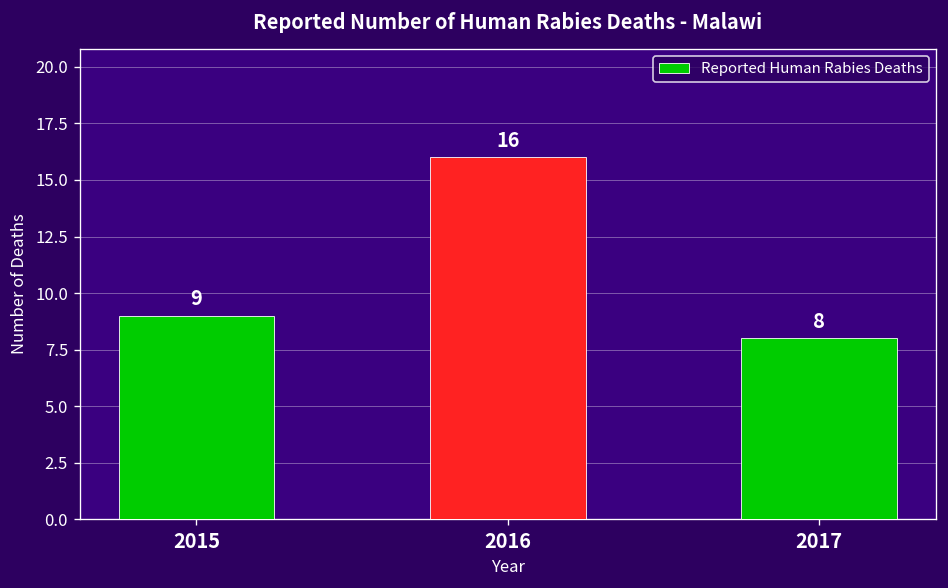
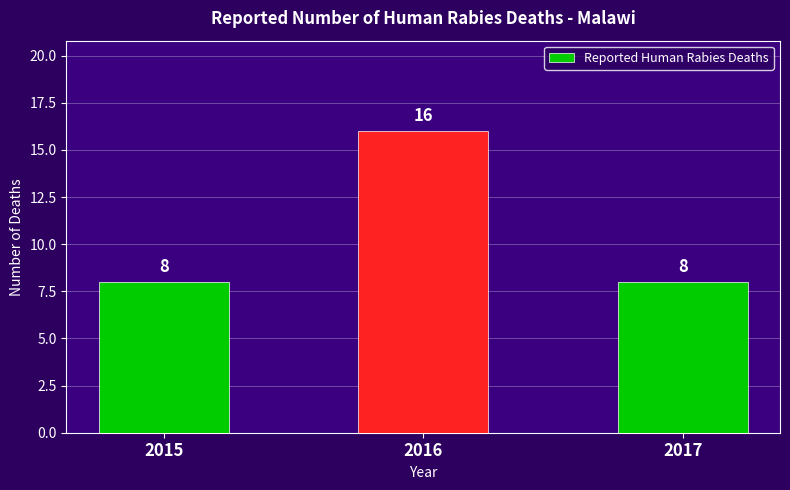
  {
-   "2015": 9,
+   "2015": 8,
    "2016": 16,
    "2017": 8
  }
